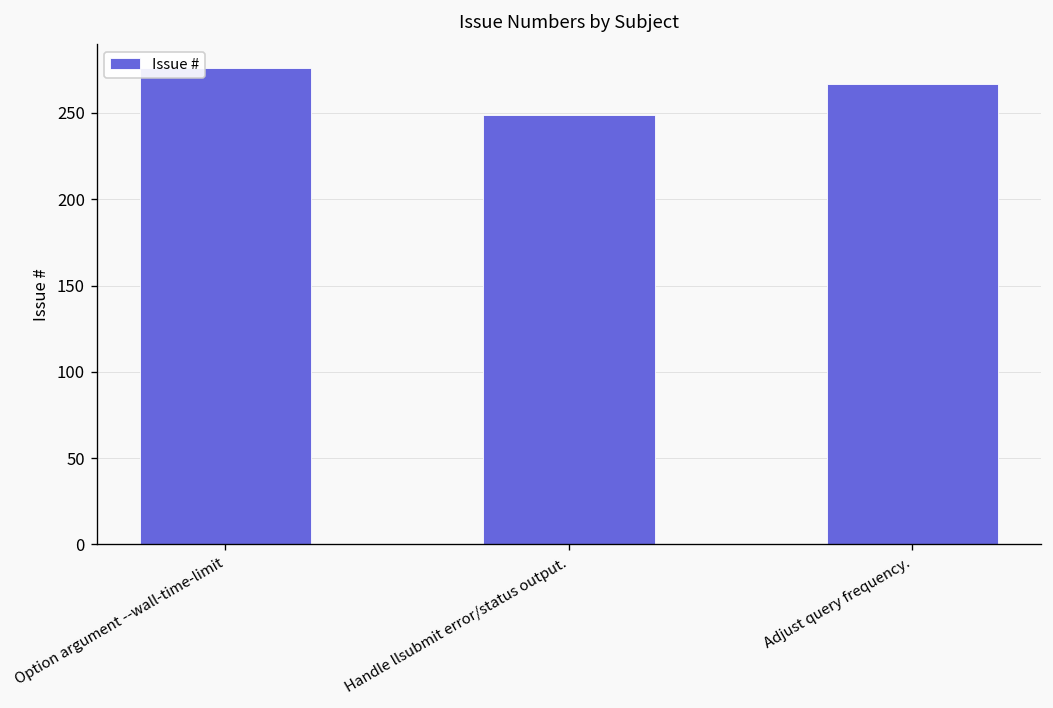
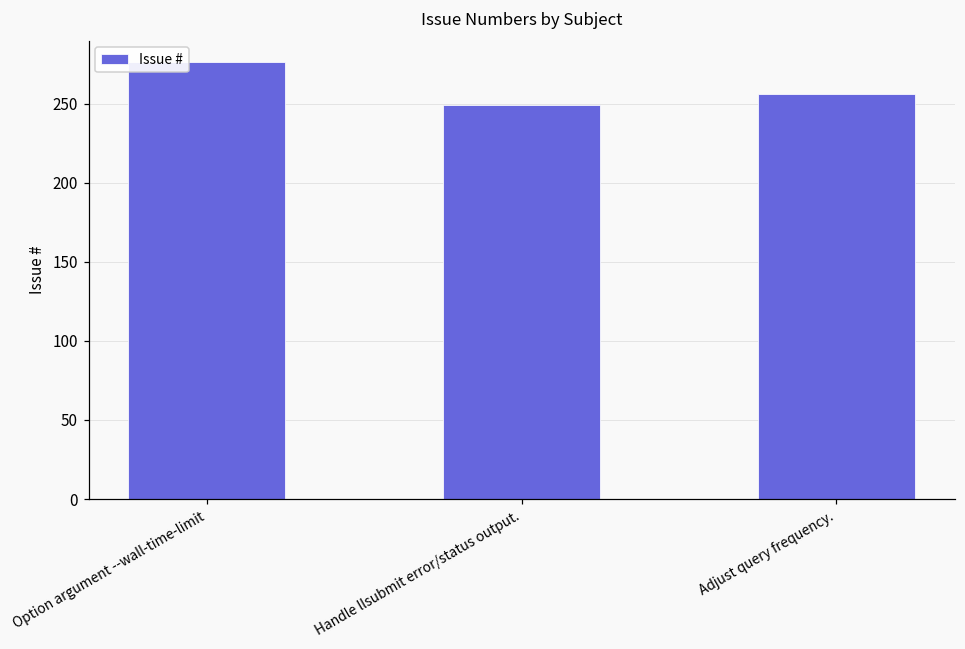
  {
    "Option argument --wall-time-limit": 276,
    "Handle llsubmit error/status output.": 249,
-   "Adjust query frequency.": 267
+   "Adjust query frequency.": 256
  }
